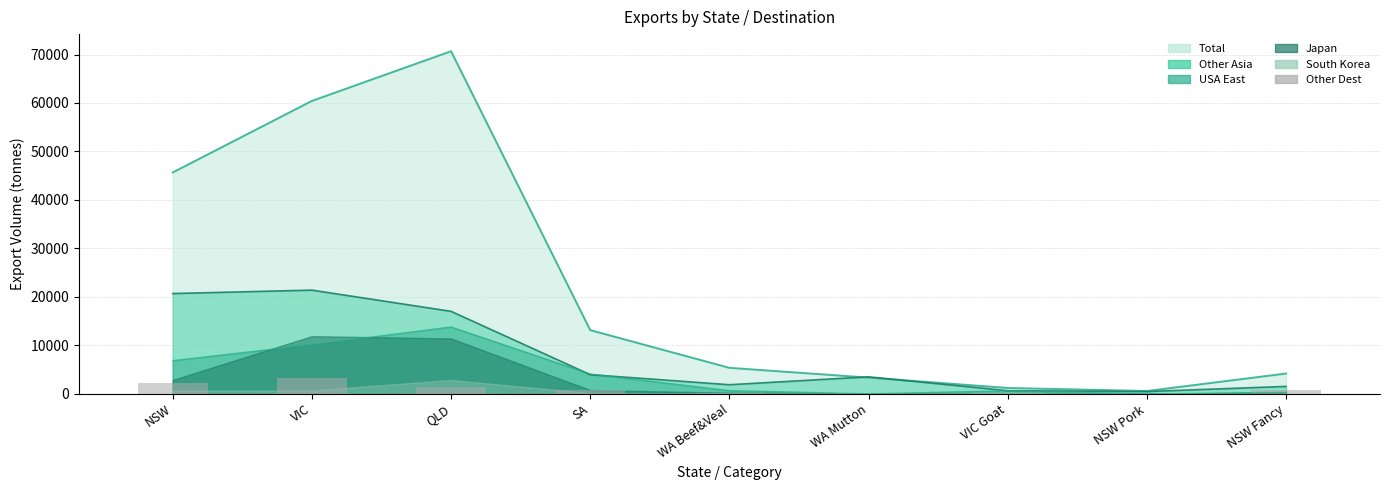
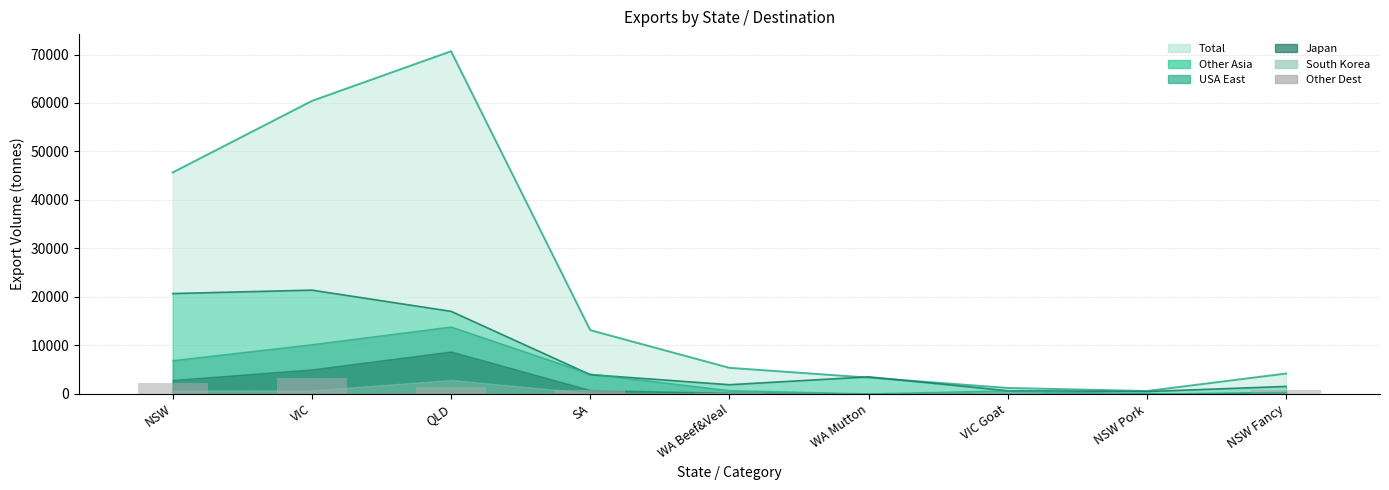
  {
    "Japan": {
      "NSW": 3000,
-     "VIC": 12000,
-     "QLD": 11000,
+     "VIC": 5000,
+     "QLD": 9000,
      "SA": 1000
    }
  }
